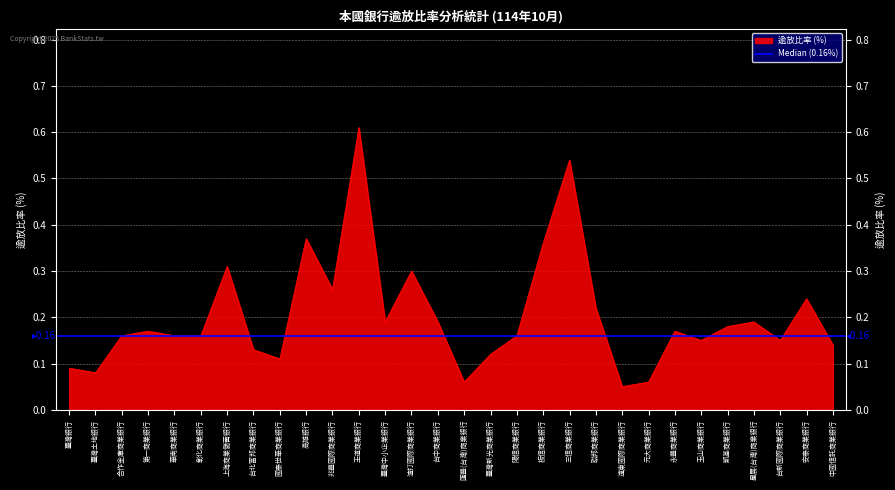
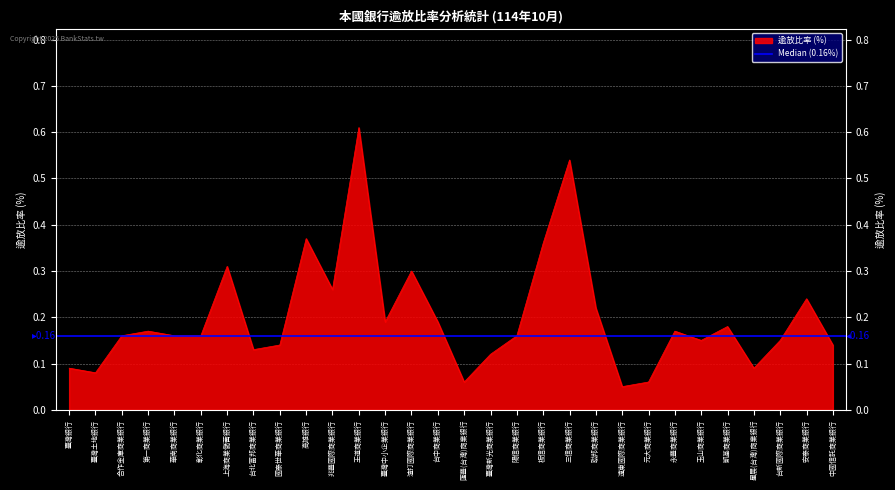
  {
    "臺灣銀行": 0.09,
    "臺灣土地銀行": 0.08,
    "合作金庫商業銀行": 0.16,
    "第一商業銀行": 0.17,
    "華南商業銀行": 0.16,
    "彰化商業銀行": 0.16,
    "上海商業儲蓄銀行": 0.31,
    "台北富邦商業銀行": 0.13,
-   "國泰世華商業銀行": 0.11,
+   "國泰世華商業銀行": 0.14,
    "高雄銀行": 0.37,
    "兆豐國際商業銀行": 0.26,
    "王道商業銀行": 0.61,
    "臺灣中小企業銀行": 0.19,
    "渣打國際商業銀行": 0.30,
    "台中商業銀行": 0.19,
    "匯豐(台灣)商業銀行": 0.06,
    "臺灣新光商業銀行": 0.12,
    "陽信商業銀行": 0.16,
    "板信商業銀行": 0.36,
    "三信商業銀行": 0.54,
    "聯邦商業銀行": 0.22,
    "遠東國際商業銀行": 0.05,
    "元大商業銀行": 0.06,
    "永豐商業銀行": 0.17,
    "玉山商業銀行": 0.15,
    "凱基商業銀行": 0.18,
-   "星展(台灣)商業銀行": 0.19,
+   "星展(台灣)商業銀行": 0.09,
    "台新國際商業銀行": 0.15,
    "安泰商業銀行": 0.24
  }
